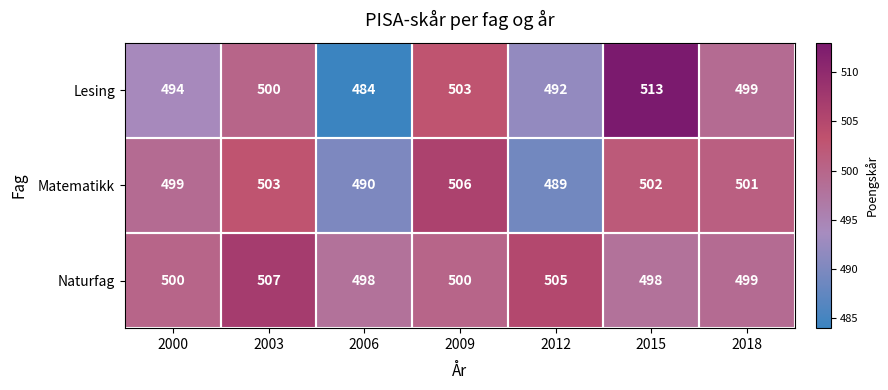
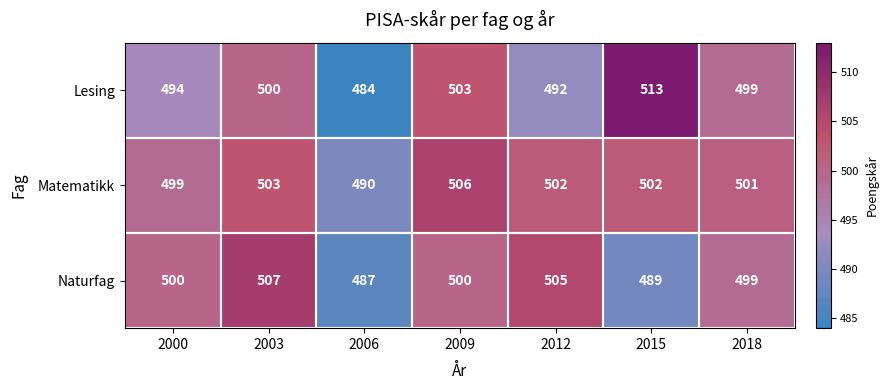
  {
    "Lesing": {
      "2000": 494,
      "2003": 500,
      "2006": 484,
      "2009": 503,
      "2012": 492,
      "2015": 513,
      "2018": 499
    },
    "Matematikk": {
      "2000": 499,
      "2003": 503,
      "2006": 490,
      "2009": 506,
-     "2012": 489,
+     "2012": 502,
      "2015": 502,
      "2018": 501
    },
    "Naturfag": {
      "2000": 500,
      "2003": 507,
-     "2006": 498,
+     "2006": 487,
      "2009": 500,
      "2012": 505,
-     "2015": 498,
+     "2015": 489,
      "2018": 499
    }
  }
